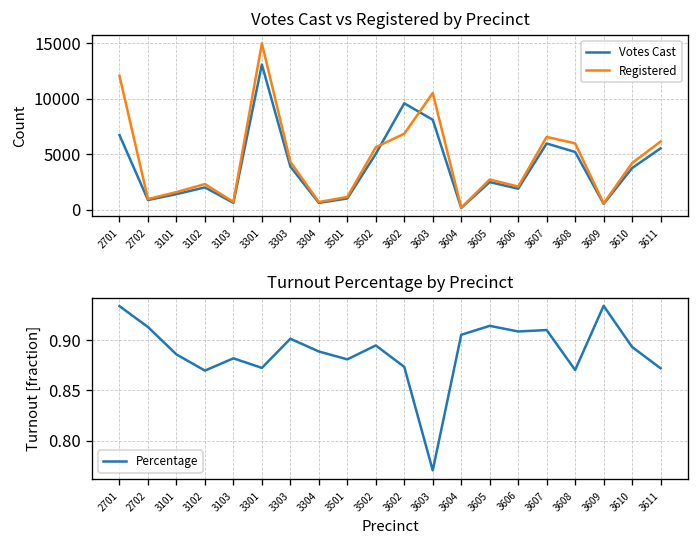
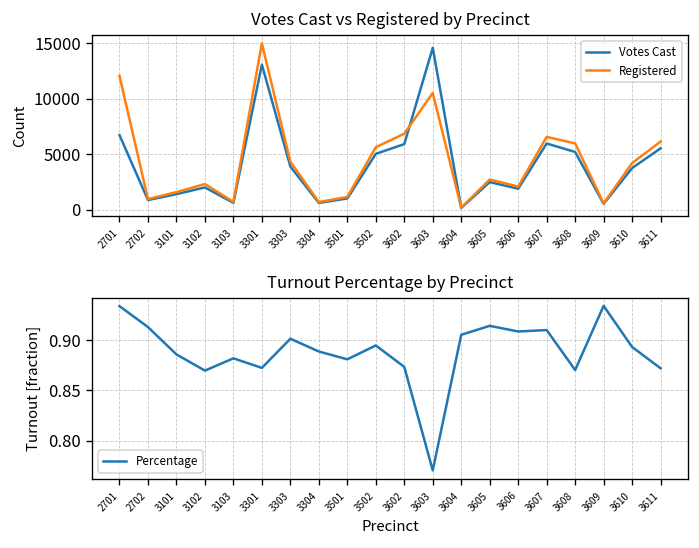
  {
    "Votes Cast vs Registered by Precinct": {
      "Votes Cast": {
        "2701": 7000,
        "3102": 2000,
        "3301": 13000,
        "3303": 4000,
        "3502": 5000,
-       "3602": 10000,
-       "3603": 8000,
+       "3602": 6000,
+       "3603": 15000,
        "3607": 6000,
        "3608": 5000,
        "3610": 4000,
        "3611": 6000
      },
      "Registered": {
        "2701": 12000,
        "3102": 2000,
        "3301": 15000,
        "3303": 4000,
        "3502": 6000,
        "3602": 7000,
        "3603": 11000,
        "3607": 7000,
        "3608": 6000,
        "3610": 4000,
        "3611": 6000
      }
    },
    "Turnout Percentage by Precinct": {
      "2701": 0.93,
      "2702": 0.91,
      "3101": 0.89,
      "3102": 0.87,
      "3103": 0.88,
      "3301": 0.87,
      "3303": 0.90,
      "3304": 0.89,
      "3501": 0.88,
      "3502": 0.89,
      "3602": 0.87,
      "3603": 0.77,
      "3604": 0.91,
      "3605": 0.91,
      "3606": 0.91,
      "3607": 0.91,
      "3608": 0.87,
      "3609": 0.93,
      "3610": 0.89,
      "3611": 0.87
    }
  }
